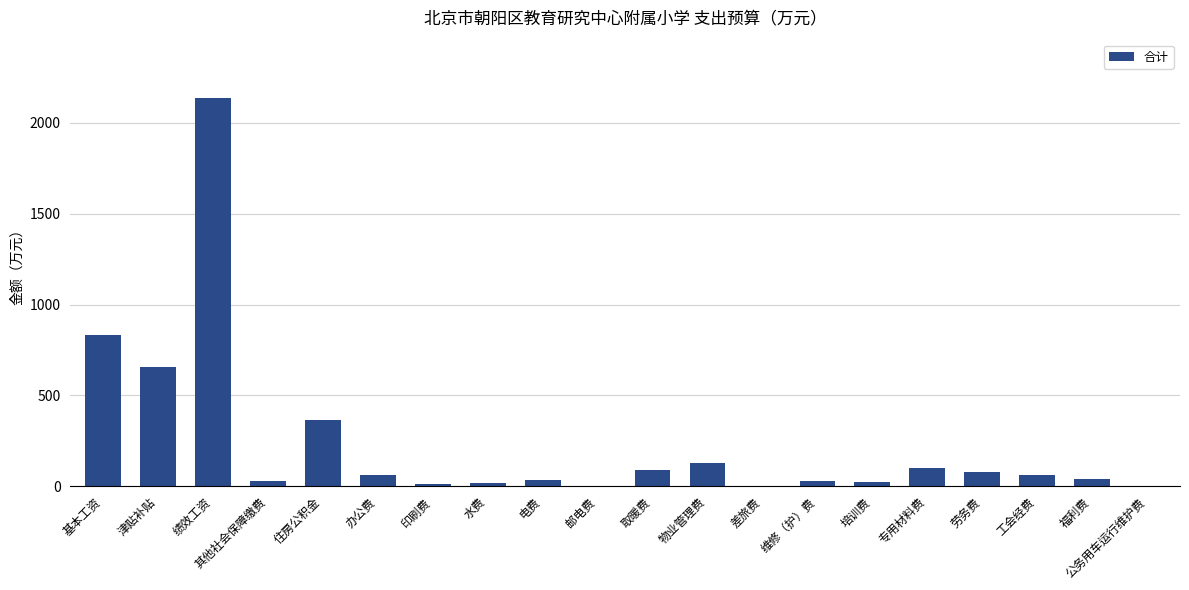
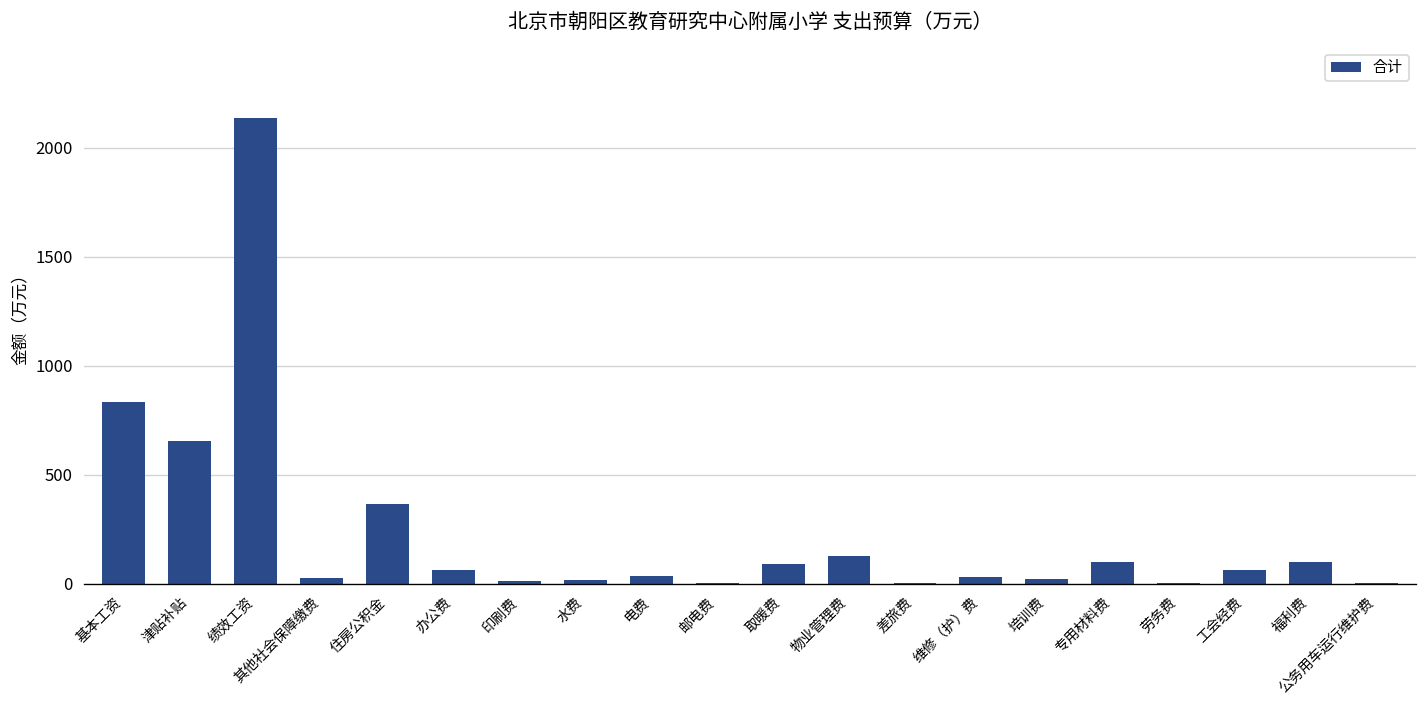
  {
    "基本工资": 830,
    "津贴补贴": 650,
    "绩效工资": 2140,
    "其他社会保障缴费": 30,
    "住房公积金": 370,
    "办公费": 60,
    "水费": 20,
    "电费": 40,
    "取暖费": 90,
    "物业管理费": 130,
    "维修（护）费": 30,
    "培训费": 20,
    "专用材料费": 100,
-   "劳务费": 80,
+   "劳务费": 0,
    "工会经费": 60,
-   "福利费": 40
+   "福利费": 100
  }
